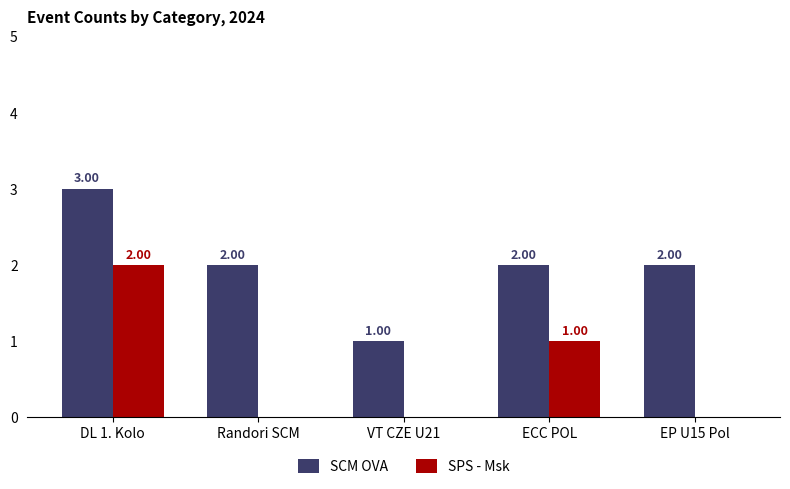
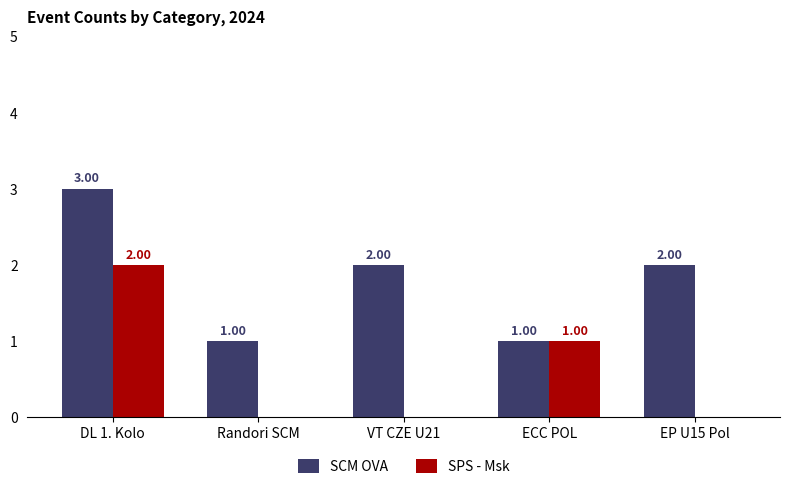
  {
    "SCM OVA": {
      "DL 1. Kolo": 3.00,
-     "Randori SCM": 2.00,
-     "VT CZE U21": 1.00,
-     "ECC POL": 2.00,
+     "Randori SCM": 1.00,
+     "VT CZE U21": 2.00,
+     "ECC POL": 1.00,
      "EP U15 Pol": 2.00
    },
    "SPS - Msk": {
      "DL 1. Kolo": 2.00,
      "ECC POL": 1.00
    }
  }
